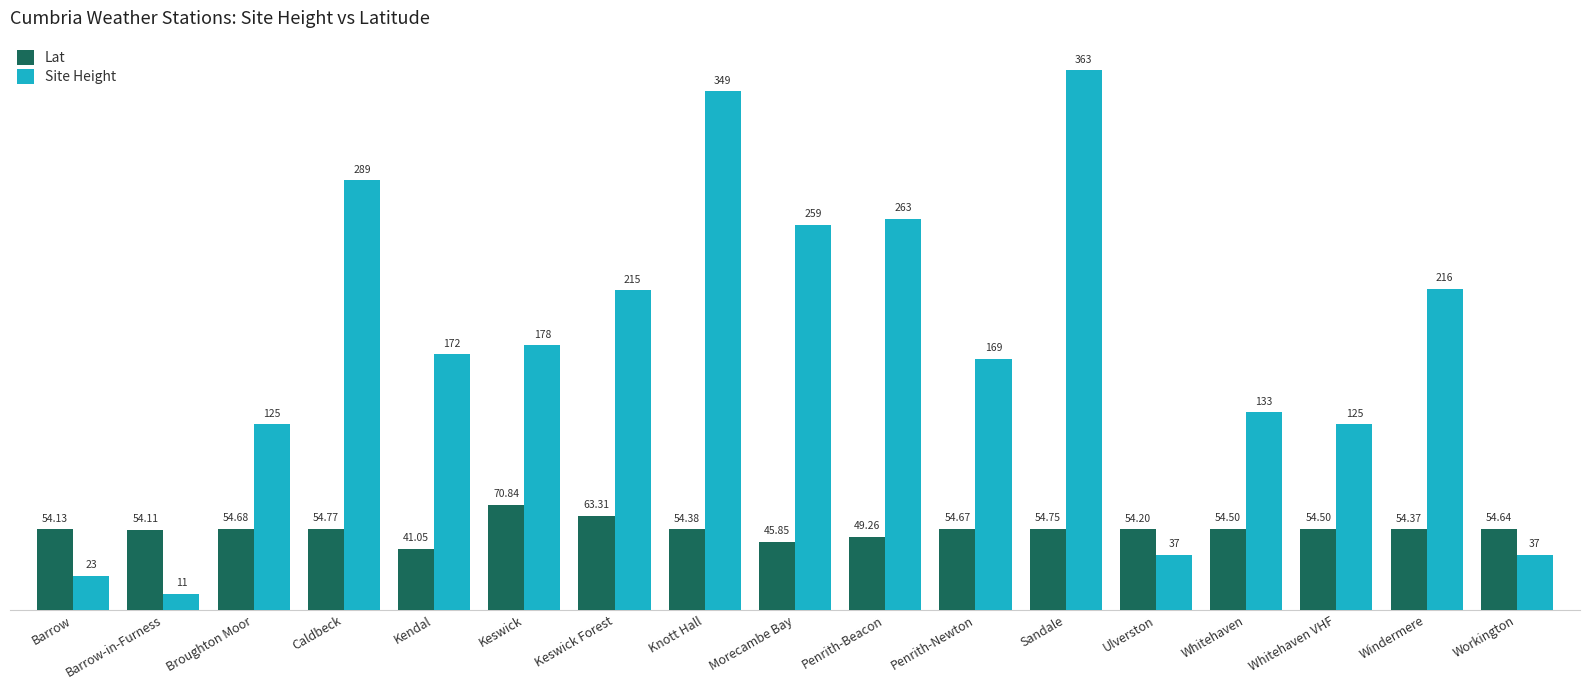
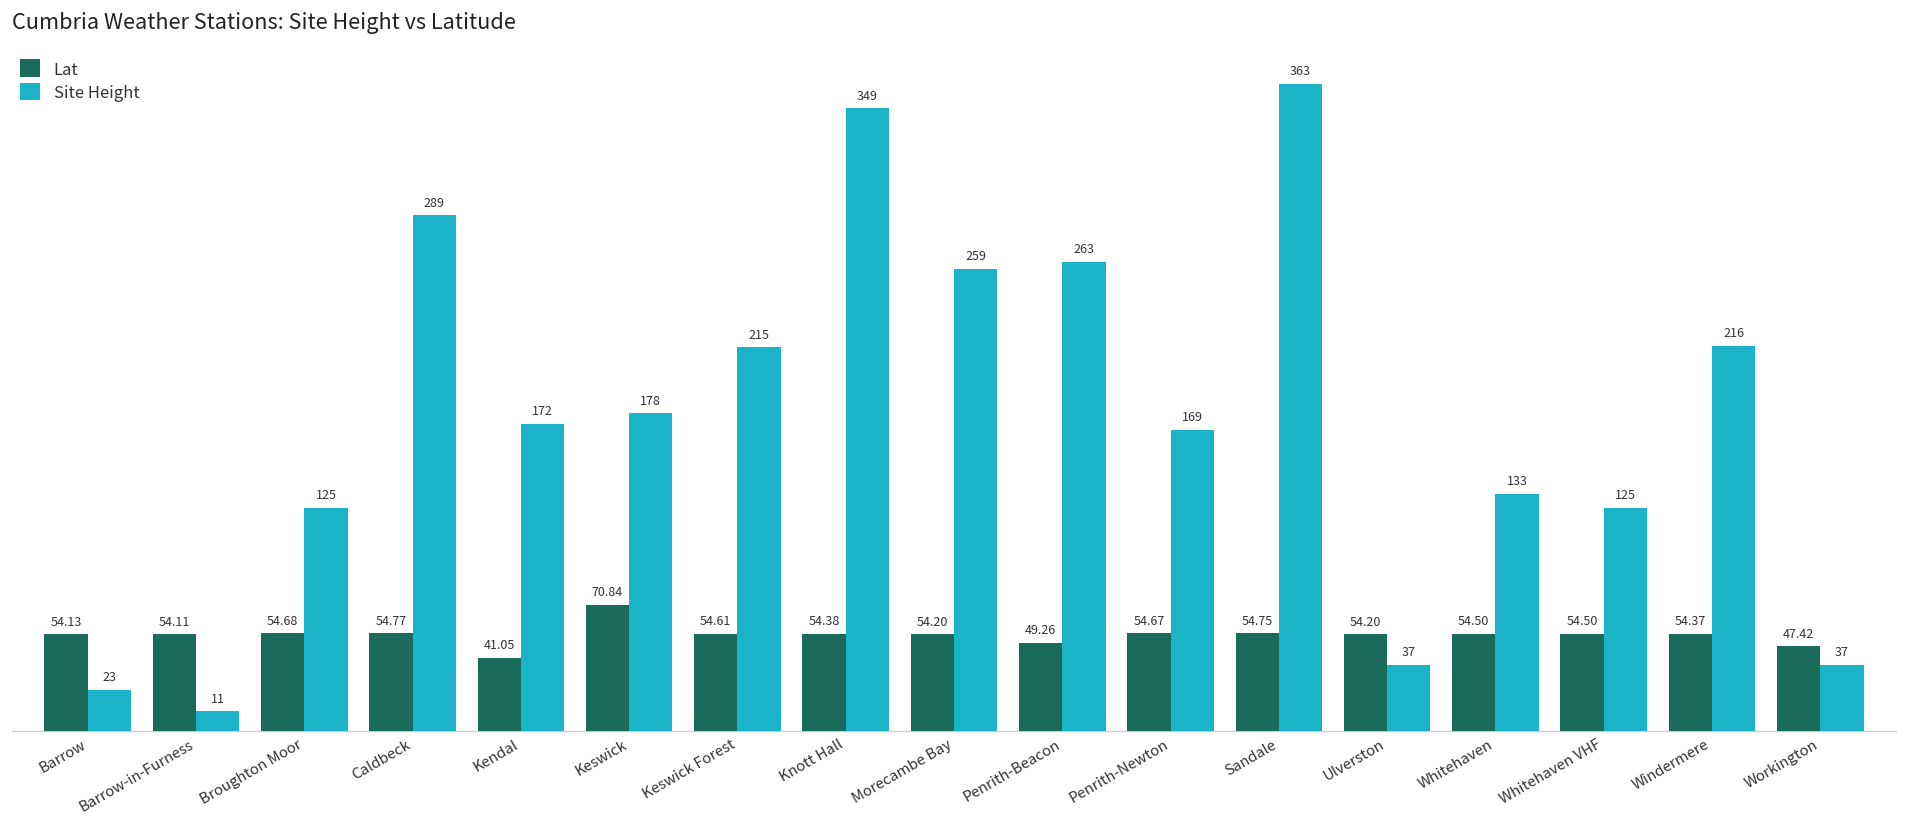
  {
    "Lat": {
      "Barrow": 54.13,
      "Barrow-in-Furness": 54.11,
      "Broughton Moor": 54.68,
      "Caldbeck": 54.77,
      "Kendal": 41.05,
      "Keswick": 70.84,
-     "Keswick Forest": 63.31,
+     "Keswick Forest": 54.61,
      "Knott Hall": 54.38,
-     "Morecambe Bay": 45.85,
+     "Morecambe Bay": 54.20,
      "Penrith-Beacon": 49.26,
      "Penrith-Newton": 54.67,
      "Sandale": 54.75,
      "Ulverston": 54.20,
      "Whitehaven": 54.50,
      "Whitehaven VHF": 54.50,
      "Windermere": 54.37,
-     "Workington": 54.64
+     "Workington": 47.42
    },
    "Site Height": {
      "Barrow": 23,
      "Barrow-in-Furness": 11,
      "Broughton Moor": 125,
      "Caldbeck": 289,
      "Kendal": 172,
      "Keswick": 178,
      "Keswick Forest": 215,
      "Knott Hall": 349,
      "Morecambe Bay": 259,
      "Penrith-Beacon": 263,
      "Penrith-Newton": 169,
      "Sandale": 363,
      "Ulverston": 37,
      "Whitehaven": 133,
      "Whitehaven VHF": 125,
      "Windermere": 216,
      "Workington": 37
    }
  }
